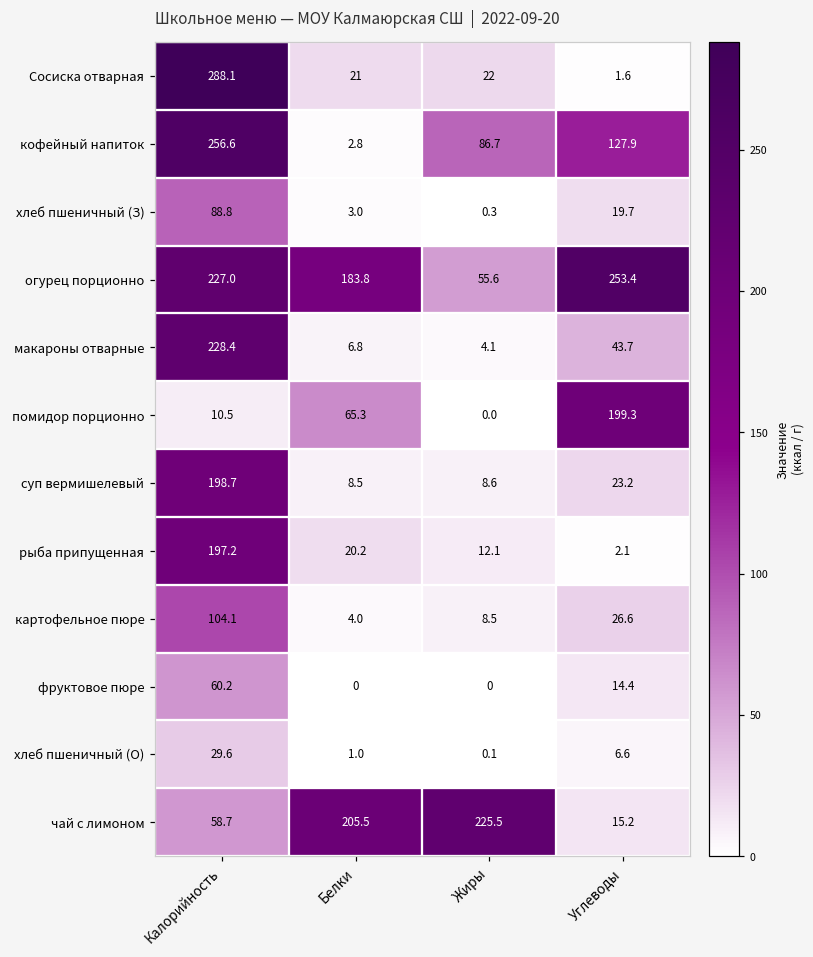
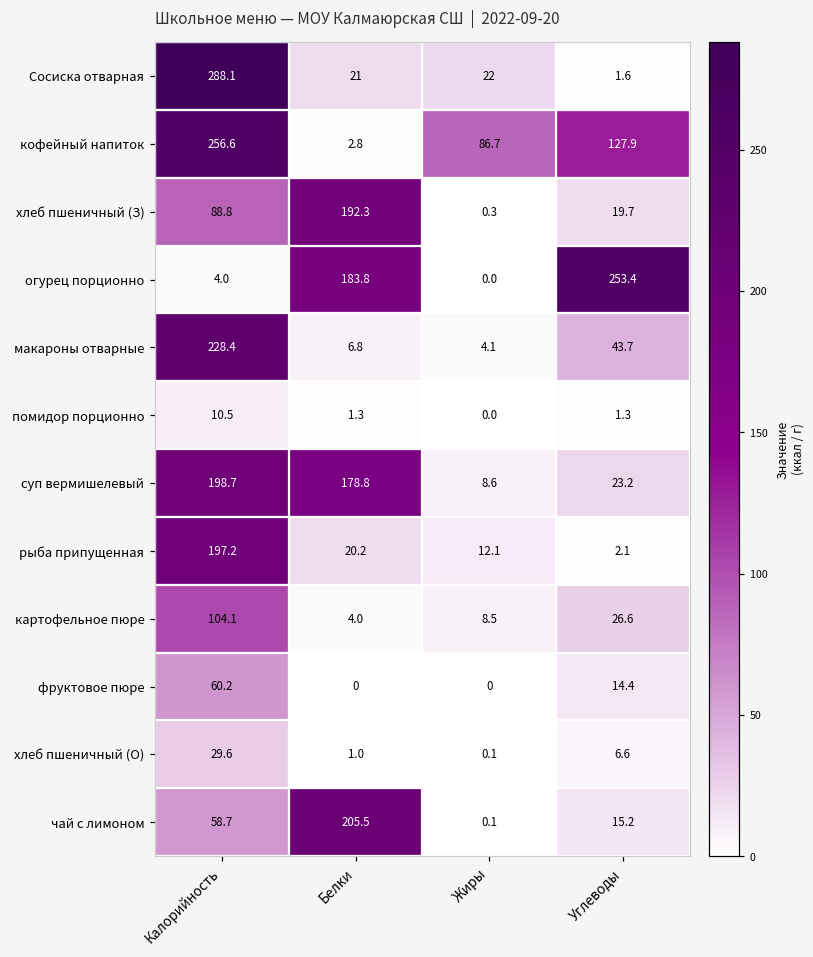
  {
    "Сосиска отварная": {
      "Калорийность": 288.1,
      "Белки": 21,
      "Жиры": 22,
      "Углеводы": 1.6
    },
    "кофейный напиток": {
      "Калорийность": 256.6,
      "Белки": 2.8,
      "Жиры": 86.7,
      "Углеводы": 127.9
    },
    "хлеб пшеничный (З)": {
      "Калорийность": 88.8,
-     "Белки": 3.0,
+     "Белки": 192.3,
      "Жиры": 0.3,
      "Углеводы": 19.7
    },
    "огурец порционно": {
-     "Калорийность": 227.0,
+     "Калорийность": 4.0,
      "Белки": 183.8,
-     "Жиры": 55.6,
+     "Жиры": 0.0,
      "Углеводы": 253.4
    },
    "макароны отварные": {
      "Калорийность": 228.4,
      "Белки": 6.8,
      "Жиры": 4.1,
      "Углеводы": 43.7
    },
    "помидор порционно": {
      "Калорийность": 10.5,
-     "Белки": 65.3,
+     "Белки": 1.3,
      "Жиры": 0.0,
-     "Углеводы": 199.3
+     "Углеводы": 1.3
    },
    "суп вермишелевый": {
      "Калорийность": 198.7,
-     "Белки": 8.5,
+     "Белки": 178.8,
      "Жиры": 8.6,
      "Углеводы": 23.2
    },
    "рыба припущенная": {
      "Калорийность": 197.2,
      "Белки": 20.2,
      "Жиры": 12.1,
      "Углеводы": 2.1
    },
    "картофельное пюре": {
      "Калорийность": 104.1,
      "Белки": 4.0,
      "Жиры": 8.5,
      "Углеводы": 26.6
    },
    "фруктовое пюре": {
      "Калорийность": 60.2,
      "Белки": 0,
      "Жиры": 0,
      "Углеводы": 14.4
    },
    "хлеб пшеничный (О)": {
      "Калорийность": 29.6,
      "Белки": 1.0,
      "Жиры": 0.1,
      "Углеводы": 6.6
    },
    "чай с лимоном": {
      "Калорийность": 58.7,
      "Белки": 205.5,
-     "Жиры": 225.5,
+     "Жиры": 0.1,
      "Углеводы": 15.2
    }
  }
